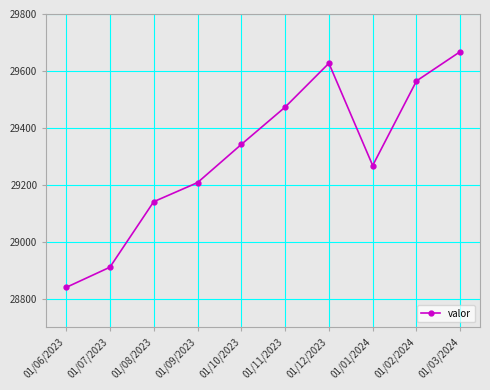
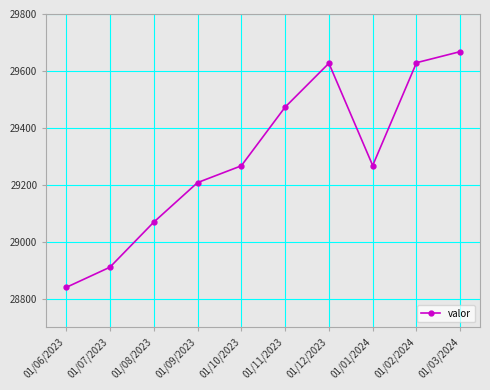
  {
    "01/06/2023": 28840,
    "01/07/2023": 28910,
-   "01/08/2023": 29140,
+   "01/08/2023": 29070,
    "01/09/2023": 29210,
-   "01/10/2023": 29340,
+   "01/10/2023": 29270,
    "01/11/2023": 29470,
    "01/12/2023": 29630,
    "01/01/2024": 29270,
-   "01/02/2024": 29570,
+   "01/02/2024": 29630,
    "01/03/2024": 29670
  }
